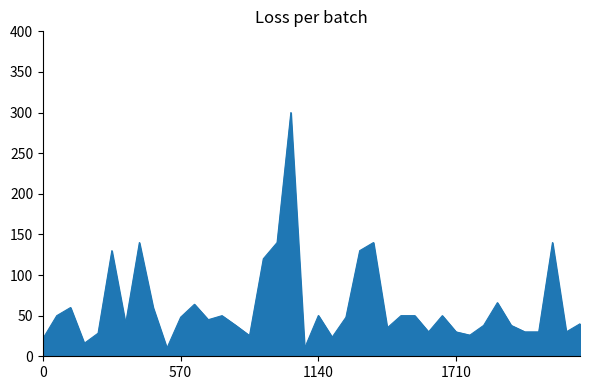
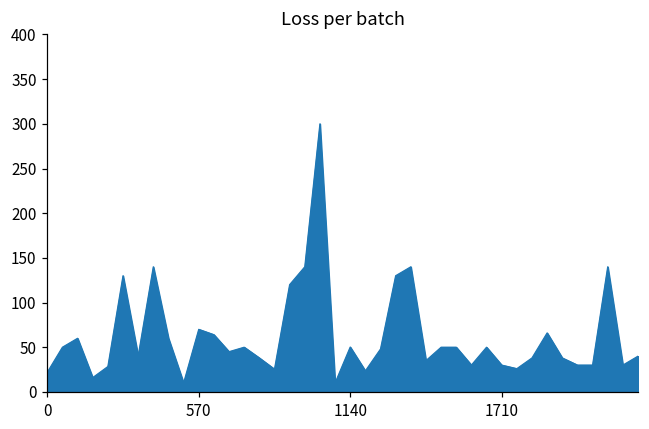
  {
    "0": 20,
-   "570": 50,
+   "570": 70,
    "1140": 50,
    "1710": 30
  }
